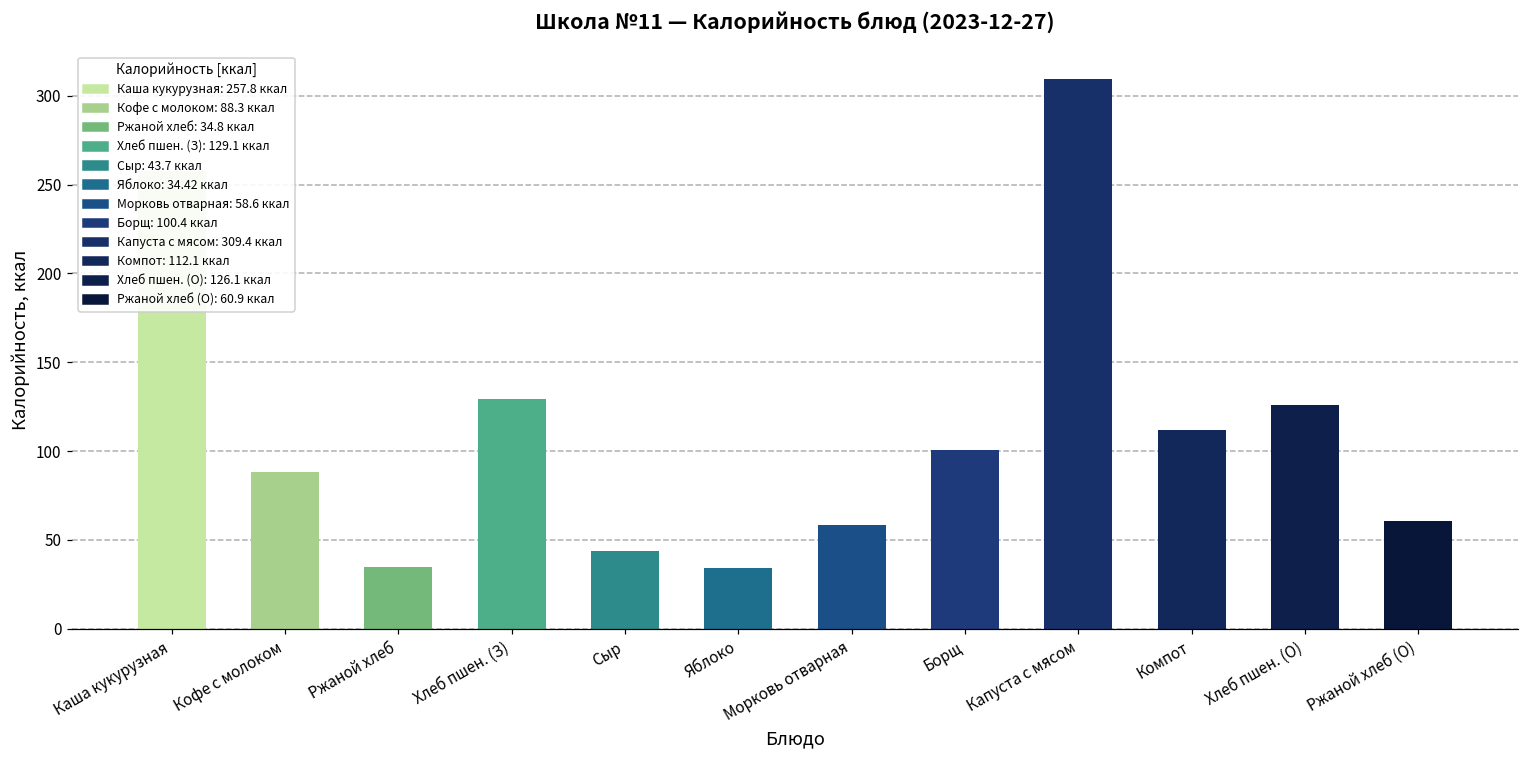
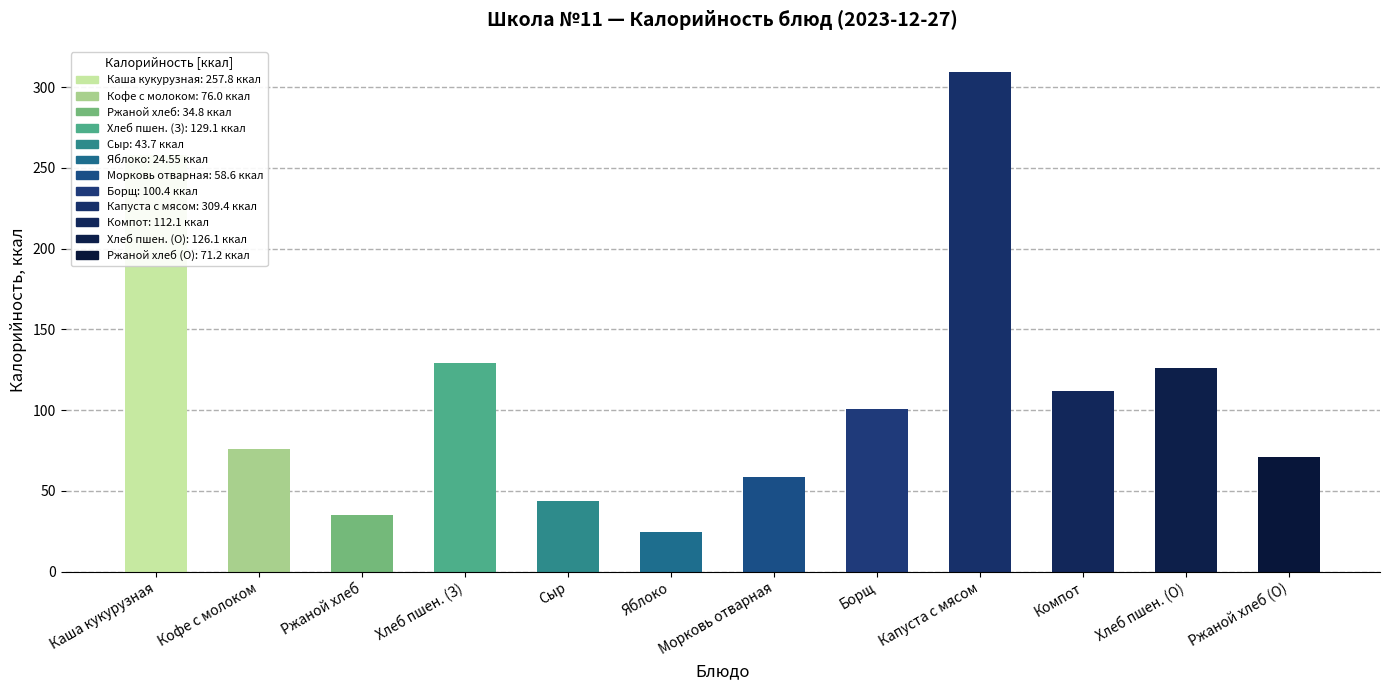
  {
-   "Кофе с молоком": 88,
+   "Кофе с молоком": 76,
    "Ржаной хлеб": 35,
    "Хлеб пшен. (З)": 129,
    "Сыр": 44,
-   "Яблоко": 34,
+   "Яблоко": 25,
    "Морковь отварная": 59,
    "Борщ": 100,
    "Капуста с мясом": 309,
    "Компот": 112,
    "Хлеб пшен. (О)": 126,
-   "Ржаной хлеб (О)": 61
+   "Ржаной хлеб (О)": 71
  }
